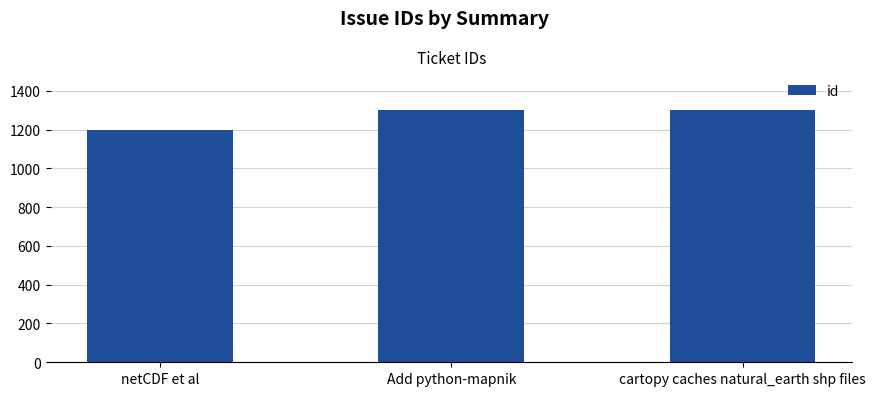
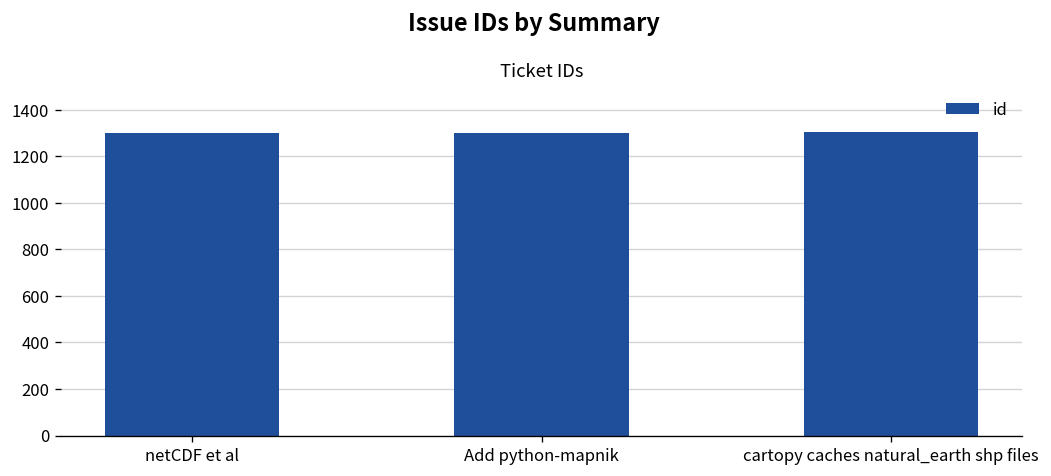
  {
-   "netCDF et al": 1200,
+   "netCDF et al": 1300,
    "Add python-mapnik": 1300,
    "cartopy caches natural_earth shp files": 1300
  }
